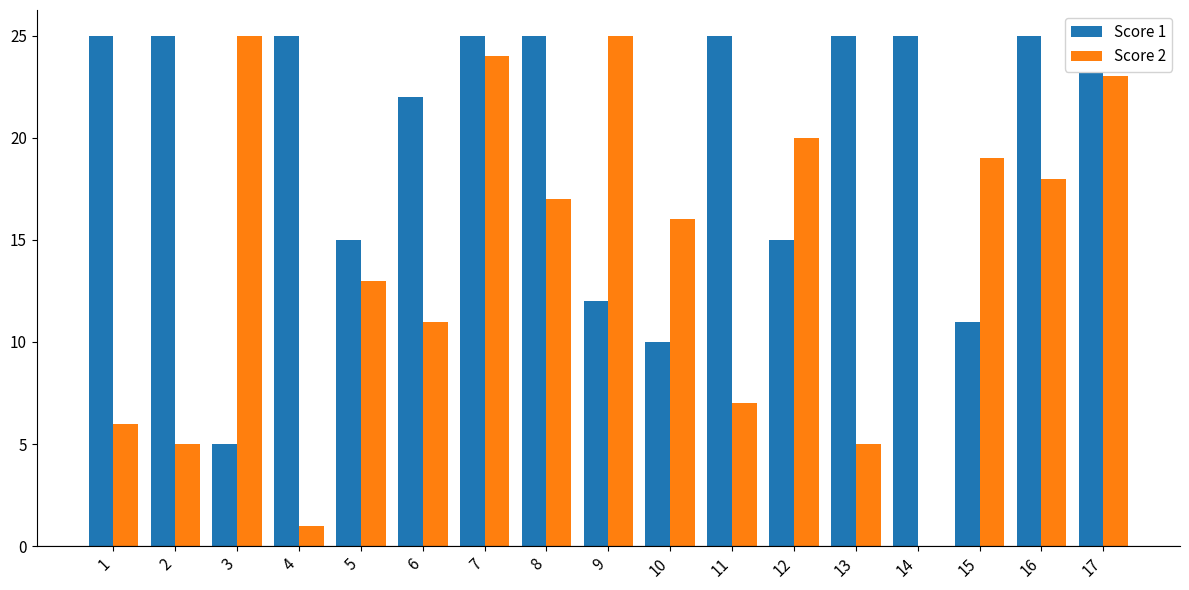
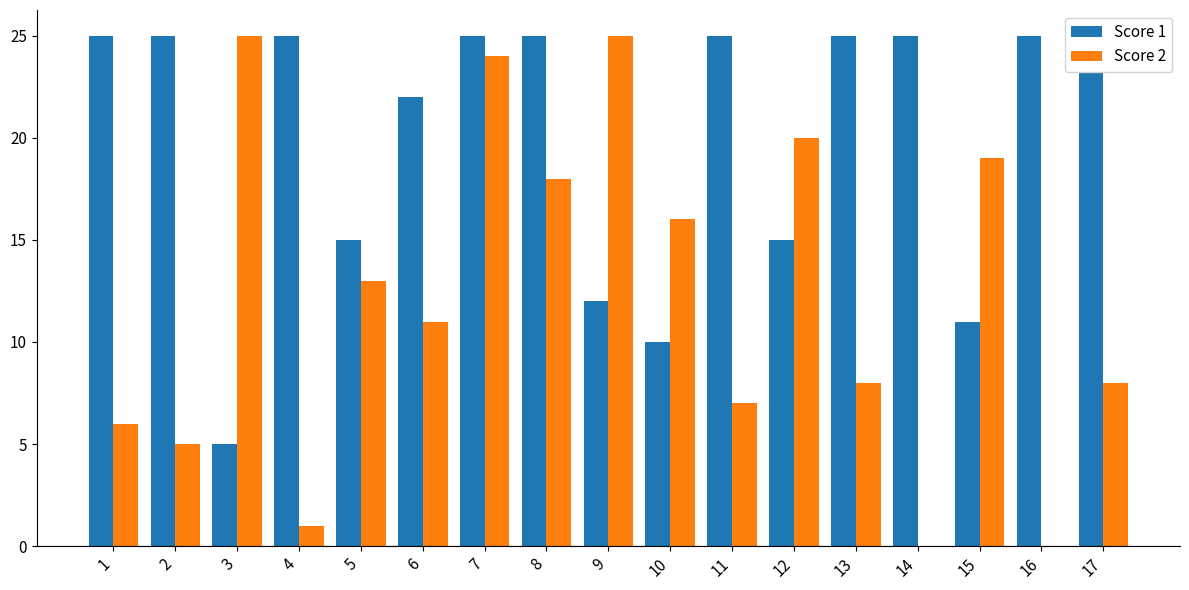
  {
    "Score 1": {
      "1": 25,
      "2": 25,
      "3": 5,
      "4": 25,
      "5": 15,
      "6": 22,
      "7": 25,
      "8": 25,
      "9": 12,
      "10": 10,
      "11": 25,
      "12": 15,
      "13": 25,
      "14": 25,
      "15": 11,
      "16": 25
    },
    "Score 2": {
      "1": 6,
      "2": 5,
      "3": 25,
      "4": 1,
      "5": 13,
      "6": 11,
      "7": 24,
-     "8": 17,
+     "8": 18,
      "9": 25,
      "10": 16,
      "11": 7,
      "12": 20,
-     "13": 5,
+     "13": 8,
      "14": 0,
      "15": 19,
-     "16": 18,
-     "17": 23
+     "16": 0,
+     "17": 8
    }
  }
